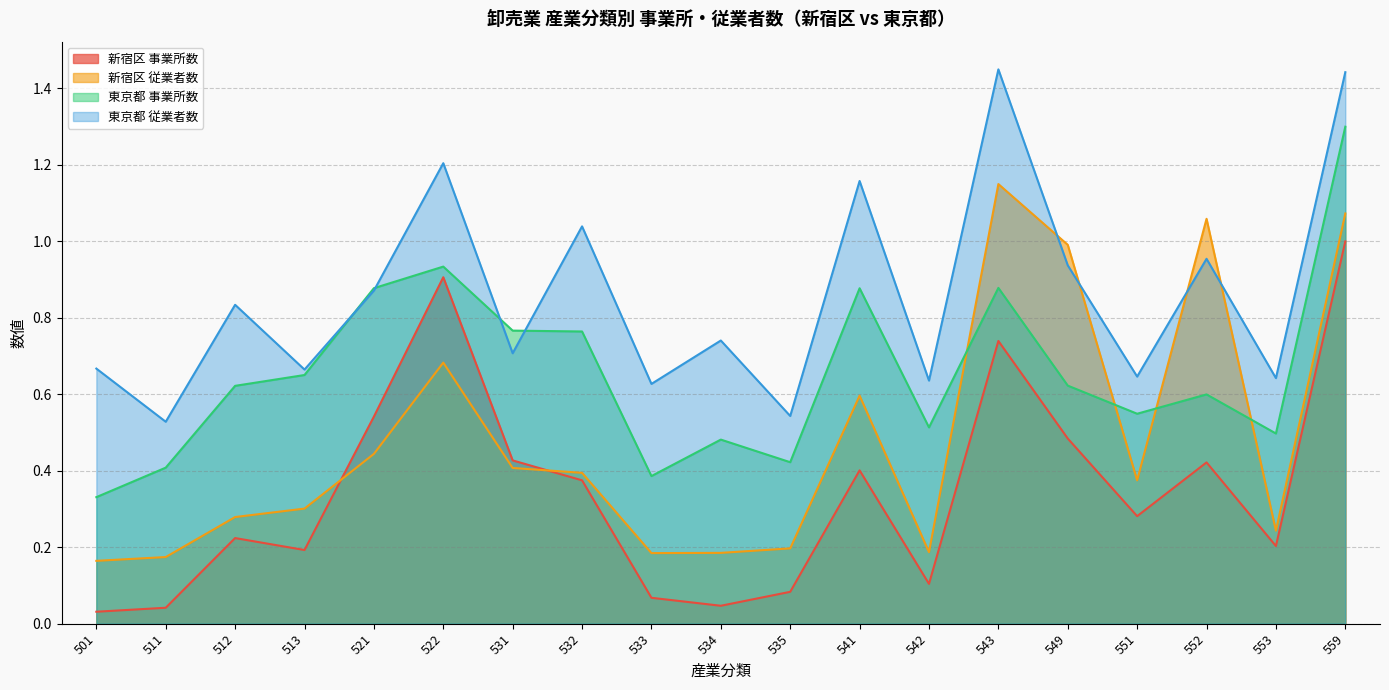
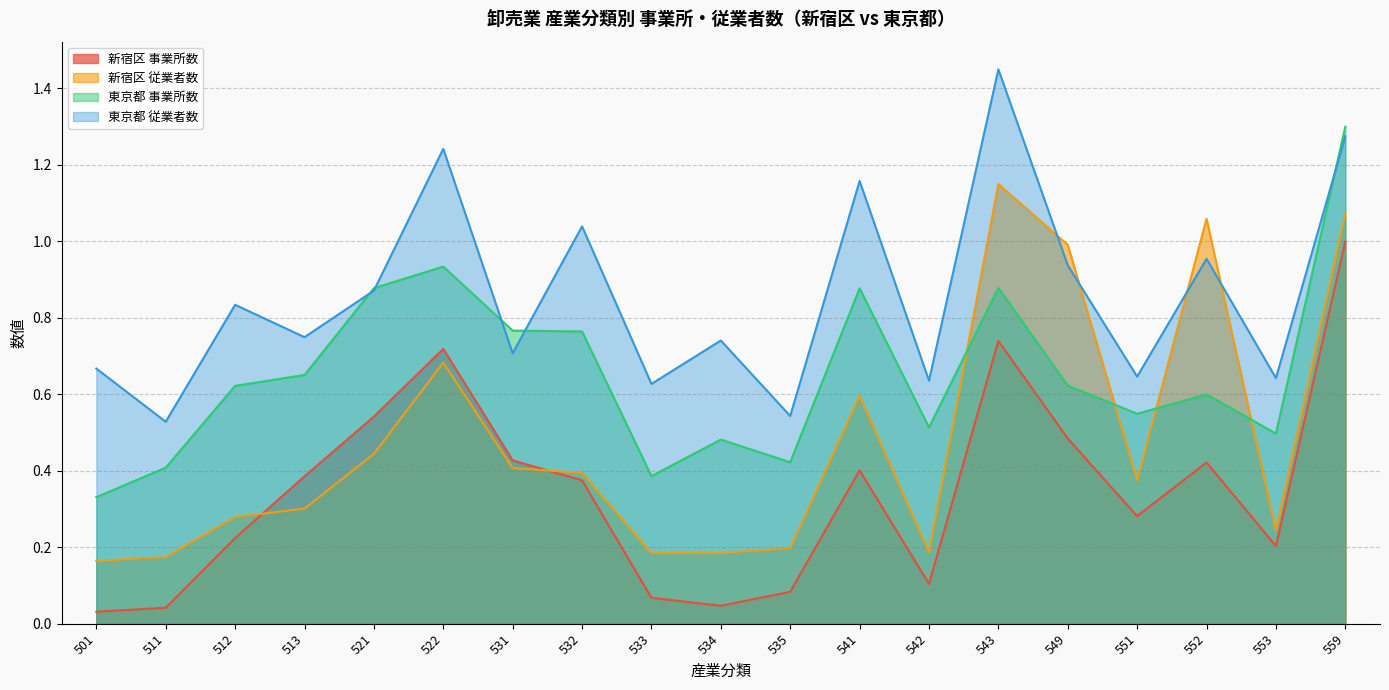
  {
    "新宿区 事業所数": {
      "501": 0.03,
      "511": 0.04,
      "512": 0.22,
-     "513": 0.19,
+     "513": 0.39,
      "521": 0.54,
-     "522": 0.91,
+     "522": 0.72,
      "531": 0.43,
      "532": 0.38,
      "533": 0.07,
      "534": 0.05,
      "535": 0.08,
      "541": 0.40,
      "542": 0.10,
      "543": 0.74,
      "549": 0.48,
      "551": 0.28,
      "552": 0.42,
      "553": 0.20,
      "559": 1.00
    },
    "新宿区 従業者数": {
      "501": 0.16,
      "511": 0.17,
      "512": 0.28,
      "513": 0.30,
      "521": 0.44,
      "522": 0.68,
      "531": 0.41,
      "532": 0.39,
      "533": 0.18,
      "534": 0.19,
      "535": 0.20,
      "541": 0.60,
      "542": 0.19,
      "543": 1.15,
      "549": 0.99,
      "551": 0.37,
      "552": 1.06,
      "553": 0.24,
      "559": 1.07
    },
    "東京都 事業所数": {
      "501": 0.33,
      "511": 0.41,
      "512": 0.62,
      "513": 0.65,
      "522": 0.93,
      "531": 0.77,
      "532": 0.76,
      "533": 0.39,
      "534": 0.48,
      "535": 0.42,
      "541": 0.88,
      "542": 0.51,
      "543": 0.88,
      "549": 0.62,
      "551": 0.55,
      "552": 0.60,
      "553": 0.50,
      "559": 1.30
    },
    "東京都 従業者数": {
      "501": 0.67,
      "511": 0.53,
      "512": 0.83,
-     "513": 0.66,
-     "522": 1.20,
+     "513": 0.75,
+     "522": 1.24,
      "531": 0.71,
      "532": 1.04,
      "533": 0.63,
      "534": 0.74,
      "535": 0.54,
      "541": 1.16,
      "542": 0.64,
      "543": 1.45,
      "549": 0.94,
      "551": 0.65,
      "552": 0.95,
      "553": 0.64,
-     "559": 1.44
+     "559": 1.28
    }
  }
